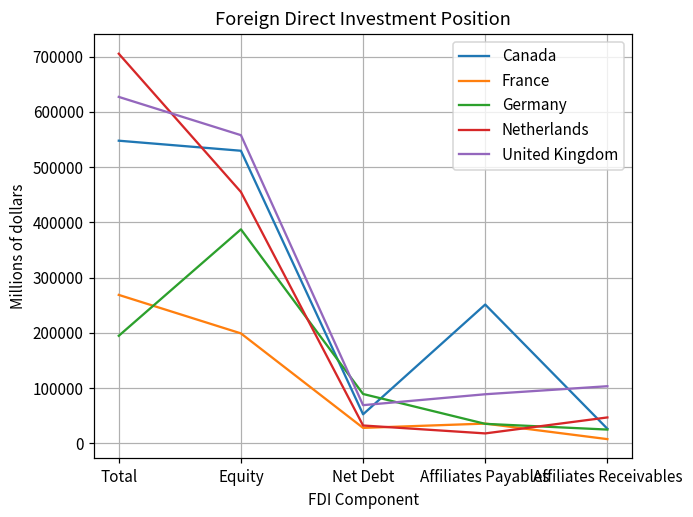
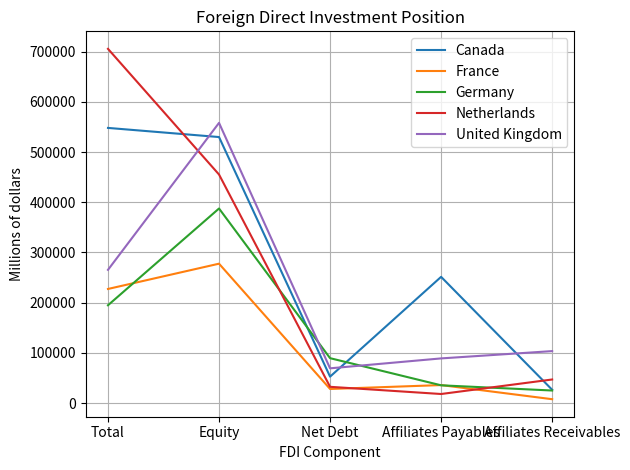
  {
    "Canada": {
      "Total": 550000,
      "Equity": 530000,
      "Net Debt": 50000,
      "Affiliates Payables": 250000
    },
    "France": {
-     "Total": 270000,
-     "Equity": 200000,
+     "Total": 230000,
+     "Equity": 280000,
      "Affiliates Receivables": 10000
    },
    "Germany": {
      "Total": 190000,
      "Equity": 390000,
      "Net Debt": 90000
    },
    "Netherlands": {
      "Total": 710000,
      "Equity": 460000,
      "Affiliates Payables": 20000,
      "Affiliates Receivables": 50000
    },
    "United Kingdom": {
-     "Total": 630000,
+     "Total": 270000,
      "Equity": 560000,
      "Net Debt": 70000,
      "Affiliates Payables": 90000,
      "Affiliates Receivables": 100000
    }
  }
